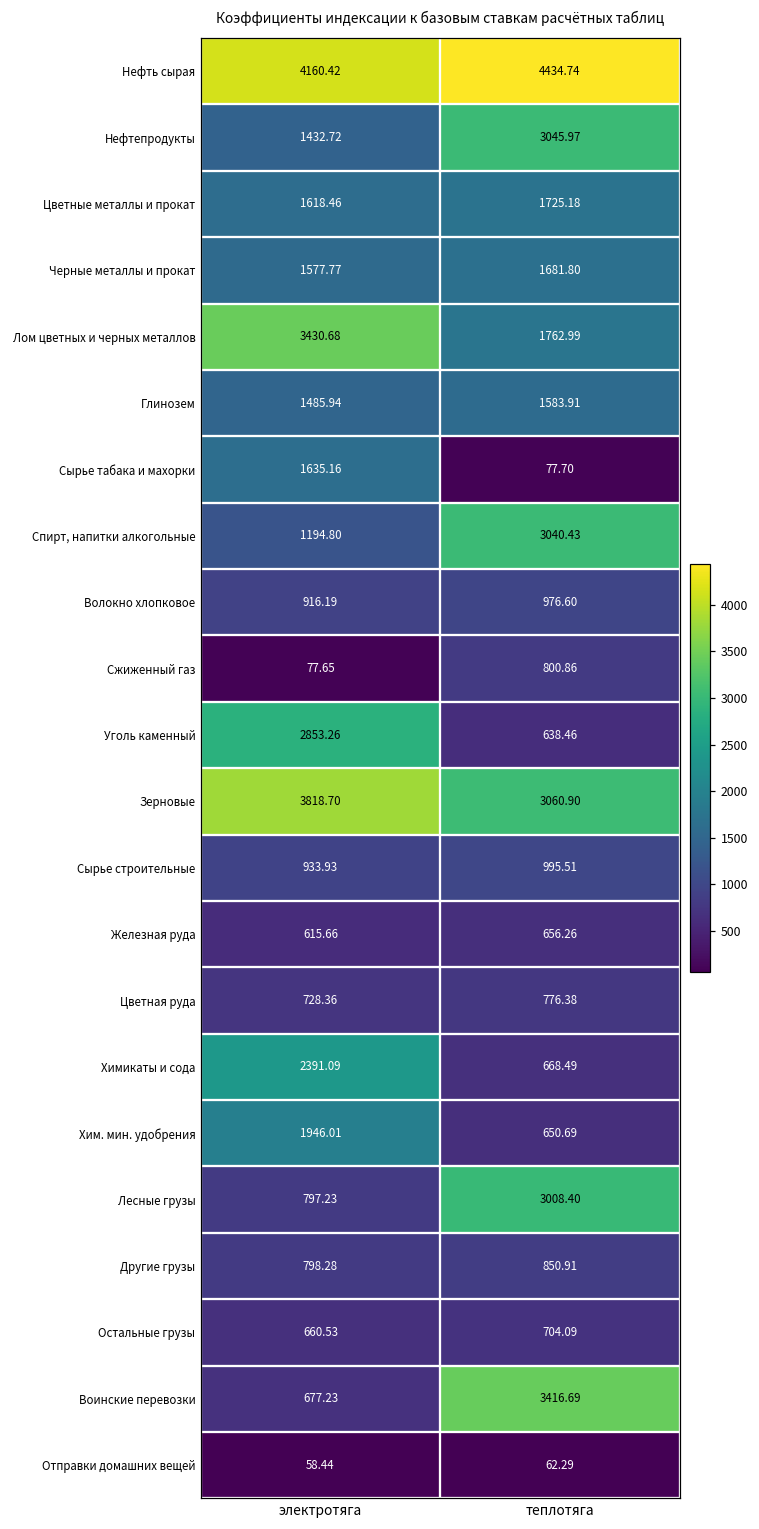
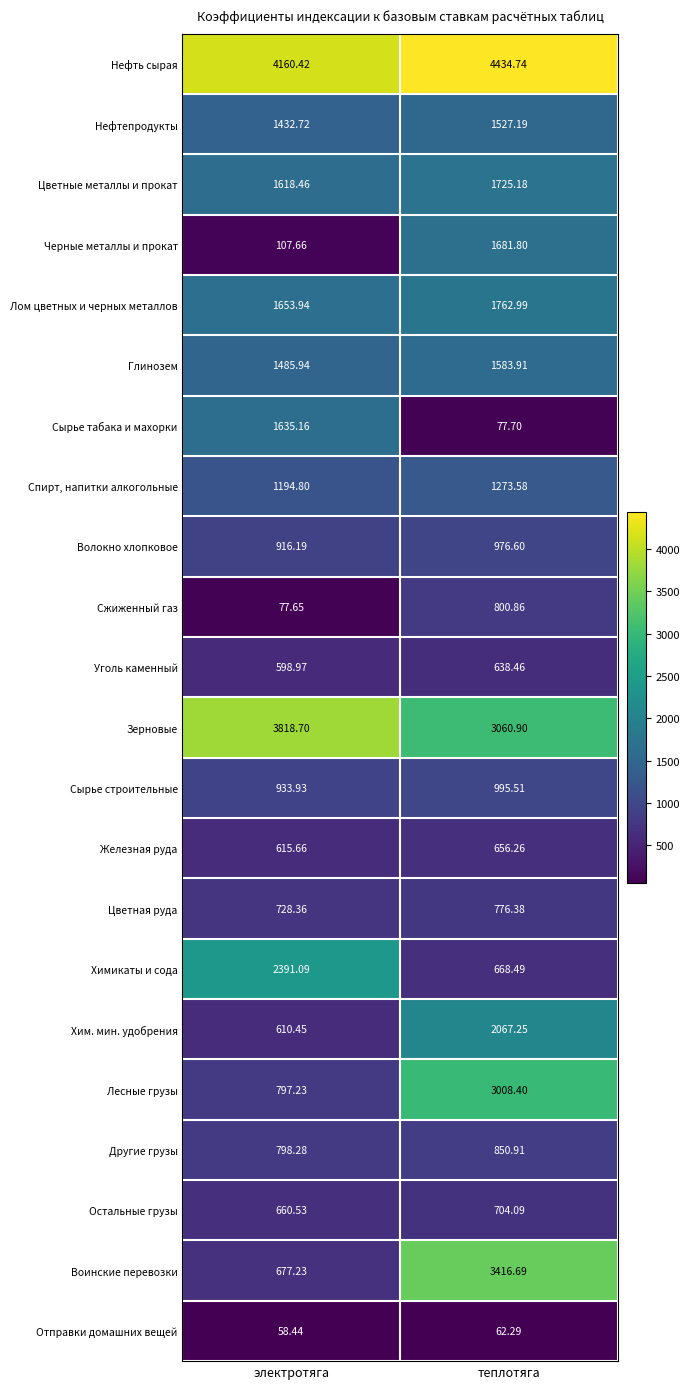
  {
    "Нефть сырая": {
      "электротяга": 4160.42,
      "теплотяга": 4434.74
    },
    "Нефтепродукты": {
      "электротяга": 1432.72,
-     "теплотяга": 3045.97
+     "теплотяга": 1527.19
    },
    "Цветные металлы и прокат": {
      "электротяга": 1618.46,
      "теплотяга": 1725.18
    },
    "Черные металлы и прокат": {
-     "электротяга": 1577.77,
+     "электротяга": 107.66,
      "теплотяга": 1681.80
    },
    "Лом цветных и черных металлов": {
-     "электротяга": 3430.68,
+     "электротяга": 1653.94,
      "теплотяга": 1762.99
    },
    "Глинозем": {
      "электротяга": 1485.94,
      "теплотяга": 1583.91
    },
    "Сырье табака и махорки": {
      "электротяга": 1635.16,
      "теплотяга": 77.70
    },
    "Спирт, напитки алкогольные": {
      "электротяга": 1194.80,
-     "теплотяга": 3040.43
+     "теплотяга": 1273.58
    },
    "Волокно хлопковое": {
      "электротяга": 916.19,
      "теплотяга": 976.60
    },
    "Сжиженный газ": {
      "электротяга": 77.65,
      "теплотяга": 800.86
    },
    "Уголь каменный": {
-     "электротяга": 2853.26,
+     "электротяга": 598.97,
      "теплотяга": 638.46
    },
    "Зерновые": {
      "электротяга": 3818.70,
      "теплотяга": 3060.90
    },
    "Сырье строительные": {
      "электротяга": 933.93,
      "теплотяга": 995.51
    },
    "Железная руда": {
      "электротяга": 615.66,
      "теплотяга": 656.26
    },
    "Цветная руда": {
      "электротяга": 728.36,
      "теплотяга": 776.38
    },
    "Химикаты и сода": {
      "электротяга": 2391.09,
      "теплотяга": 668.49
    },
    "Хим. мин. удобрения": {
-     "электротяга": 1946.01,
-     "теплотяга": 650.69
+     "электротяга": 610.45,
+     "теплотяга": 2067.25
    },
    "Лесные грузы": {
      "электротяга": 797.23,
      "теплотяга": 3008.40
    },
    "Другие грузы": {
      "электротяга": 798.28,
      "теплотяга": 850.91
    },
    "Остальные грузы": {
      "электротяга": 660.53,
      "теплотяга": 704.09
    },
    "Воинские перевозки": {
      "электротяга": 677.23,
      "теплотяга": 3416.69
    },
    "Отправки домашних вещей": {
      "электротяга": 58.44,
      "теплотяга": 62.29
    }
  }
